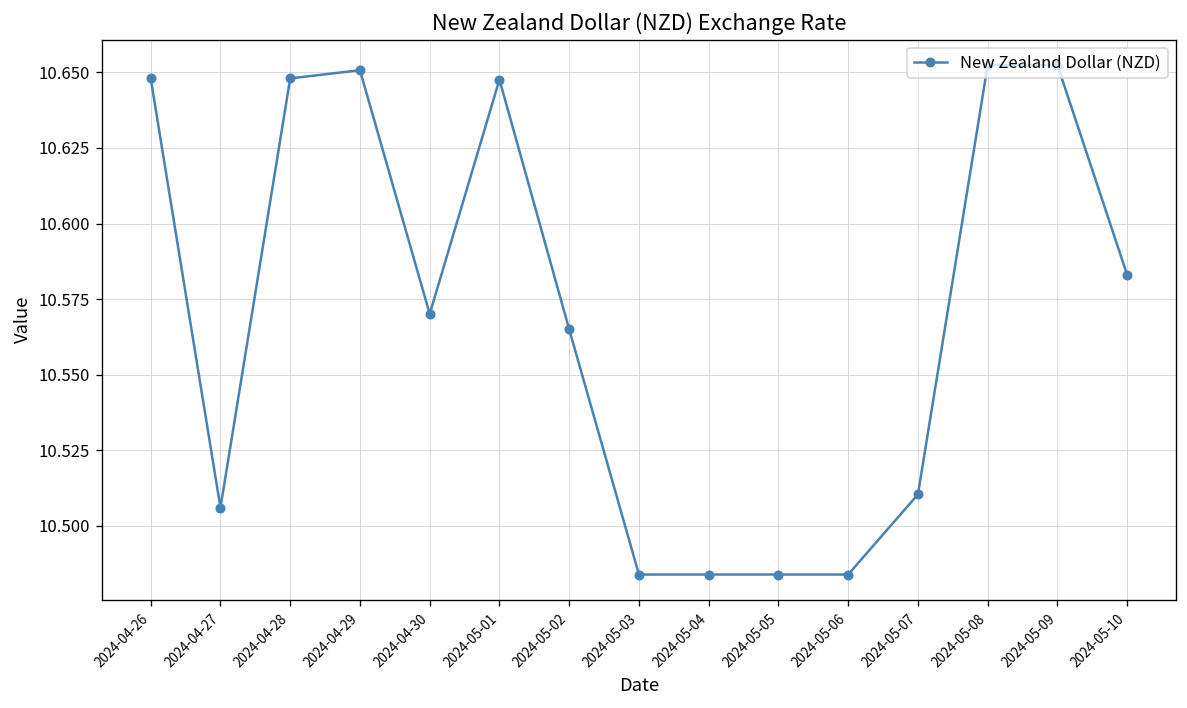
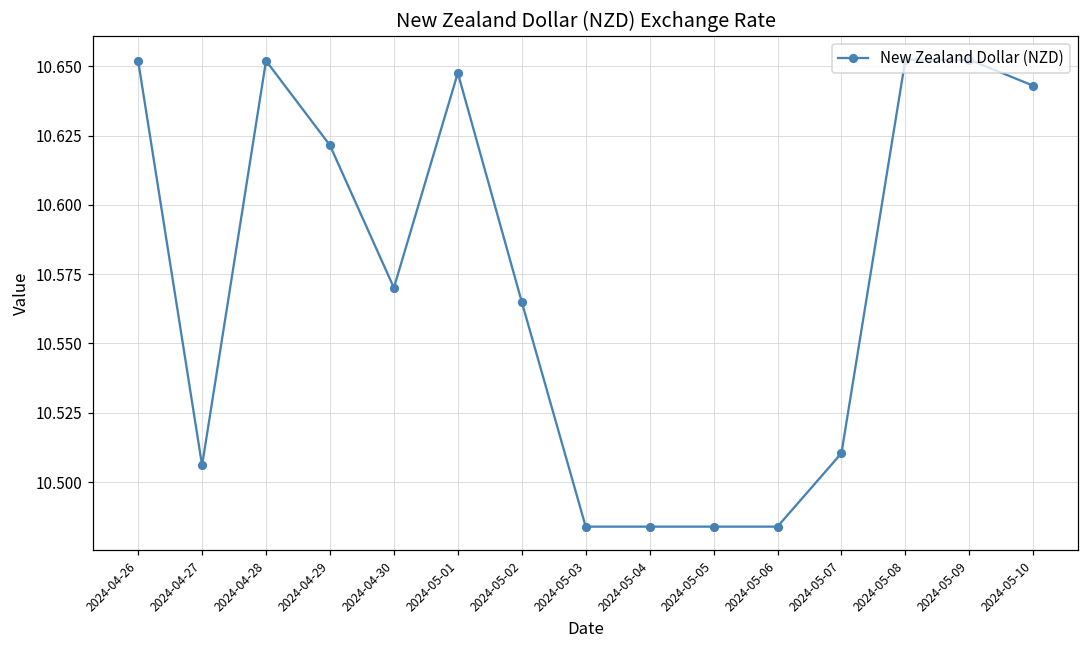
  {
-   "2024-04-26": 10.648,
+   "2024-04-26": 10.652,
    "2024-04-27": 10.506,
-   "2024-04-28": 10.648,
-   "2024-04-29": 10.651,
+   "2024-04-28": 10.652,
+   "2024-04-29": 10.622,
    "2024-04-30": 10.570,
    "2024-05-01": 10.648,
    "2024-05-02": 10.565,
    "2024-05-03": 10.484,
    "2024-05-04": 10.484,
    "2024-05-05": 10.484,
    "2024-05-06": 10.484,
    "2024-05-07": 10.510,
-   "2024-05-10": 10.583
+   "2024-05-10": 10.643
  }
